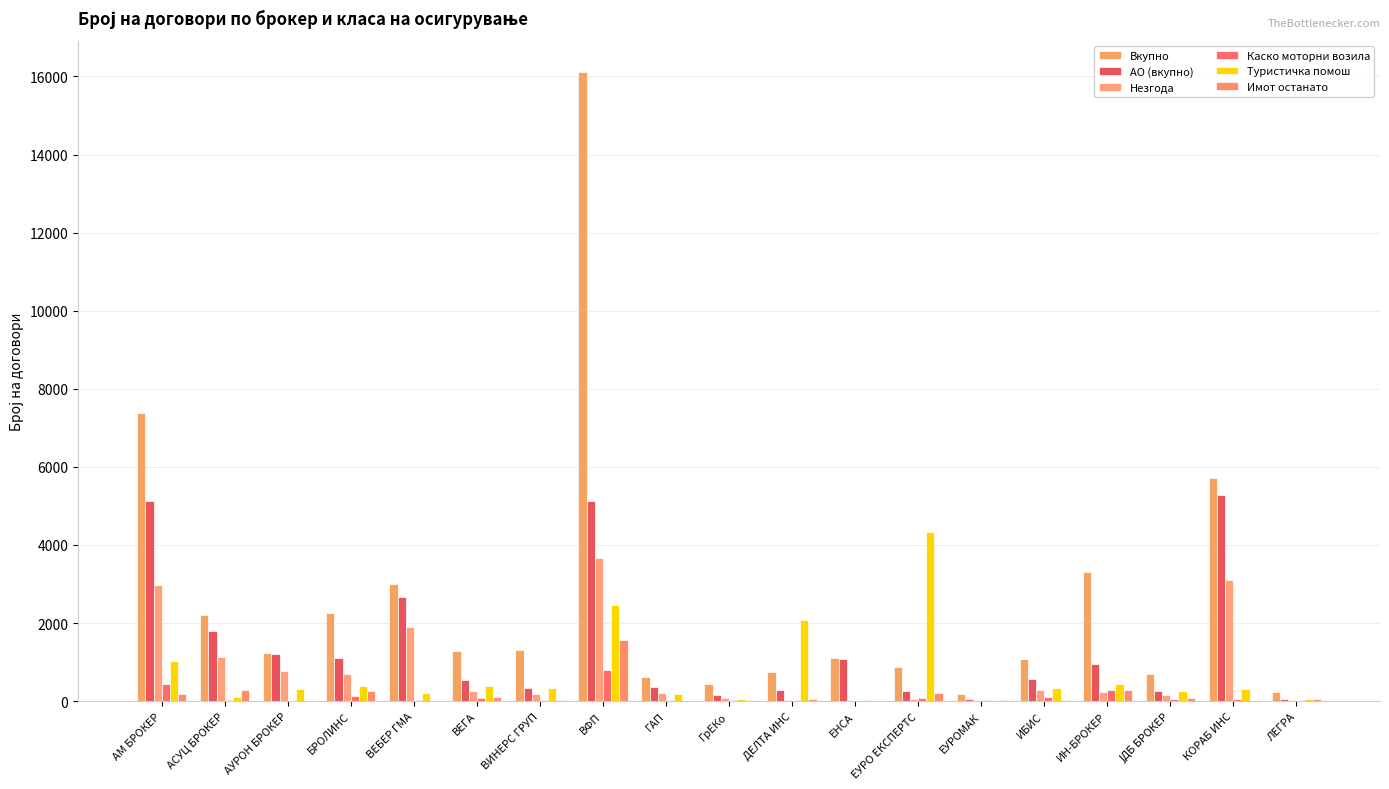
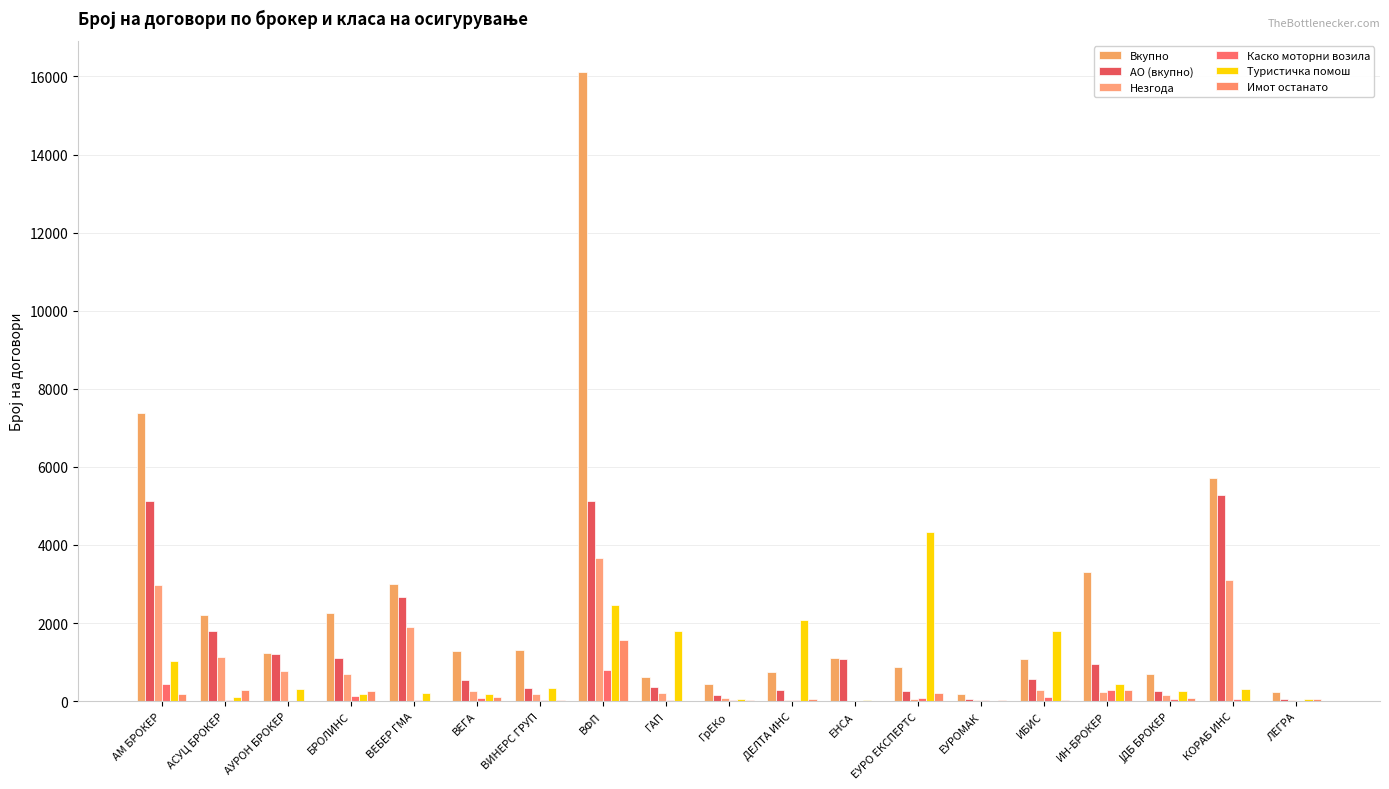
  {
    "Туристичка помош": {
      "АМ БРОКЕР": 1000,
      "АСУЦ БРОКЕР": 100,
      "АУРОН БРОКЕР": 300,
-     "БРОЛИНС": 400,
+     "БРОЛИНС": 200,
      "ВЕБЕР ГМА": 200,
-     "ВЕГА": 400,
+     "ВЕГА": 200,
      "ВИНЕРС ГРУП": 300,
      "ВФП": 2500,
-     "ГАП": 200,
+     "ГАП": 1800,
      "ДЕЛТА ИНС": 2100,
      "ЕУРО ЕКСПЕРТС": 4300,
      "ЕУРОМАК": 0,
-     "ИБИС": 300,
+     "ИБИС": 1800,
      "ИН-БРОКЕР": 400,
      "ЈДБ БРОКЕР": 300,
      "КОРАБ ИНС": 300
    }
  }
